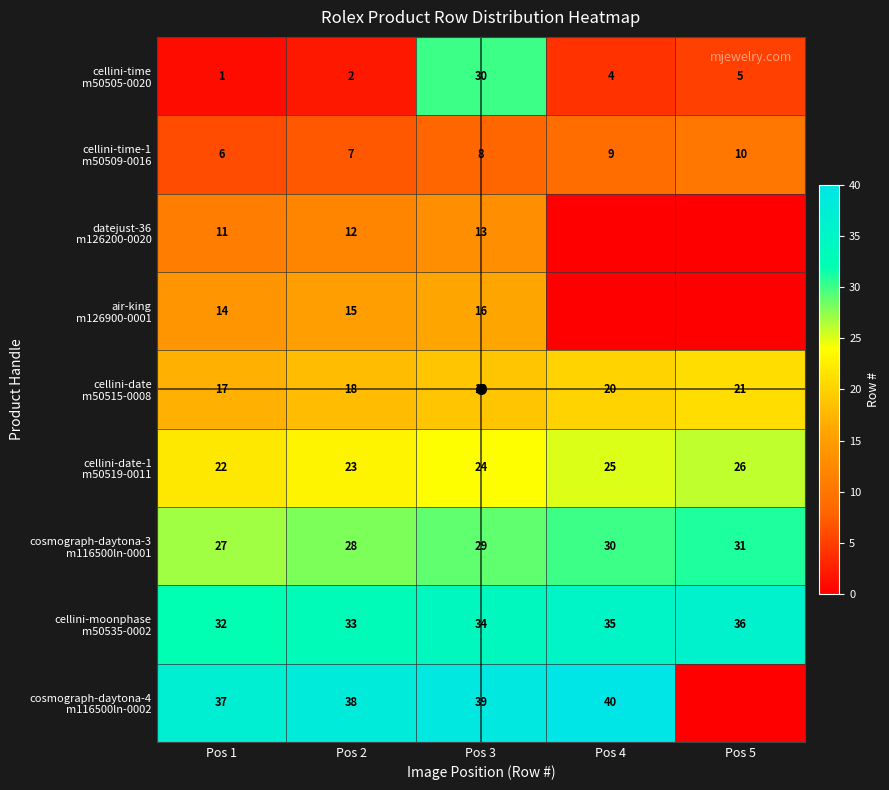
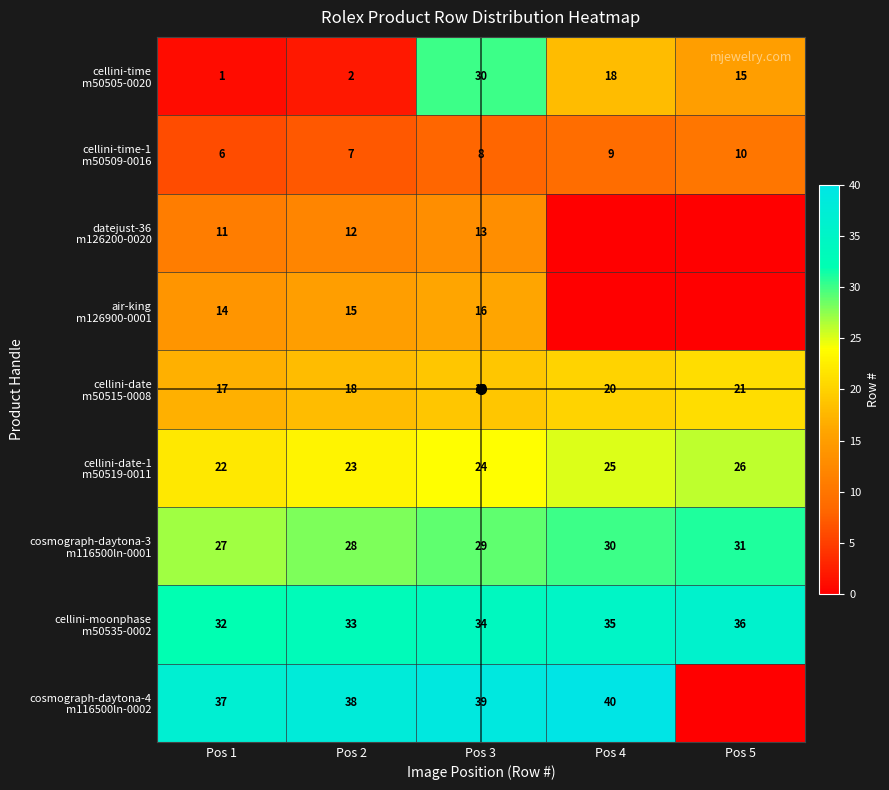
  {
    "cellini-time m50505-0020": {
      "Pos 1": 1,
      "Pos 2": 2,
      "Pos 3": 30,
-     "Pos 4": 4,
-     "Pos 5": 5
+     "Pos 4": 18,
+     "Pos 5": 15
    },
    "cellini-time-1 m50509-0016": {
      "Pos 1": 6,
      "Pos 2": 7,
      "Pos 3": 8,
      "Pos 4": 9,
      "Pos 5": 10
    },
    "datejust-36 m126200-0020": {
      "Pos 1": 11,
      "Pos 2": 12,
      "Pos 3": 13
    },
    "air-king m126900-0001": {
      "Pos 1": 14,
      "Pos 2": 15,
      "Pos 3": 16
    },
    "cellini-date m50515-0008": {
      "Pos 1": 17,
      "Pos 2": 18,
      "Pos 4": 20,
      "Pos 5": 21
    },
    "cellini-date-1 m50519-0011": {
      "Pos 1": 22,
      "Pos 2": 23,
      "Pos 3": 24,
      "Pos 4": 25,
      "Pos 5": 26
    },
    "cosmograph-daytona-3 m116500ln-0001": {
      "Pos 1": 27,
      "Pos 2": 28,
      "Pos 3": 29,
      "Pos 4": 30,
      "Pos 5": 31
    },
    "cellini-moonphase m50535-0002": {
      "Pos 1": 32,
      "Pos 2": 33,
      "Pos 3": 34,
      "Pos 4": 35,
      "Pos 5": 36
    },
    "cosmograph-daytona-4 m116500ln-0002": {
      "Pos 1": 37,
      "Pos 2": 38,
      "Pos 3": 39,
      "Pos 4": 40
    }
  }
